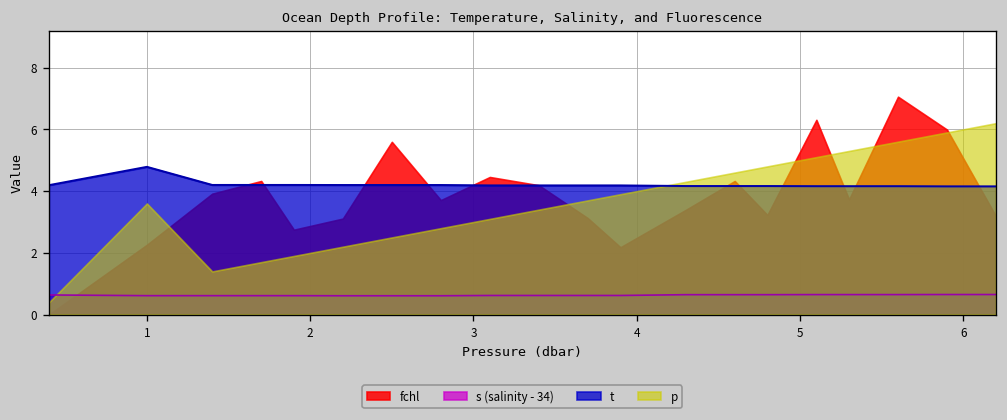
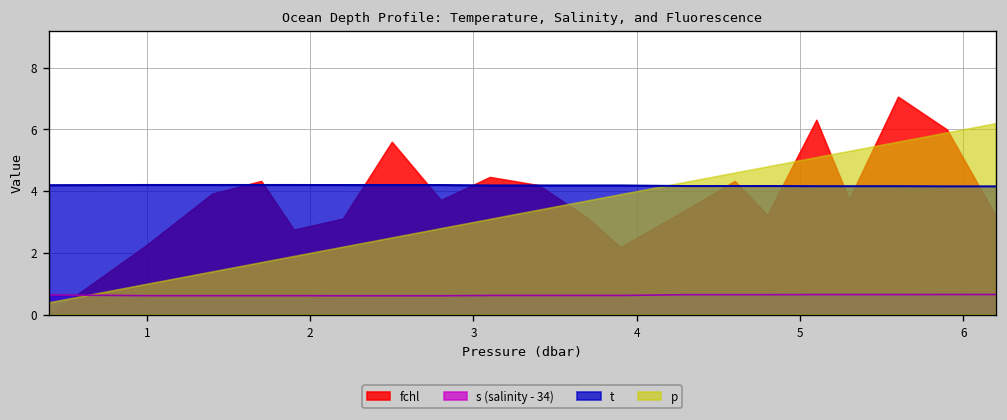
  {
    "fchl": {
      "1": 2.3
    },
    "s (salinity - 34)": {
      "1": 0.6
    },
    "t": {
-     "1": 4.8
+     "1": 4.2
    },
    "p": {
-     "1": 3.6
+     "1": 1.0
    }
  }
